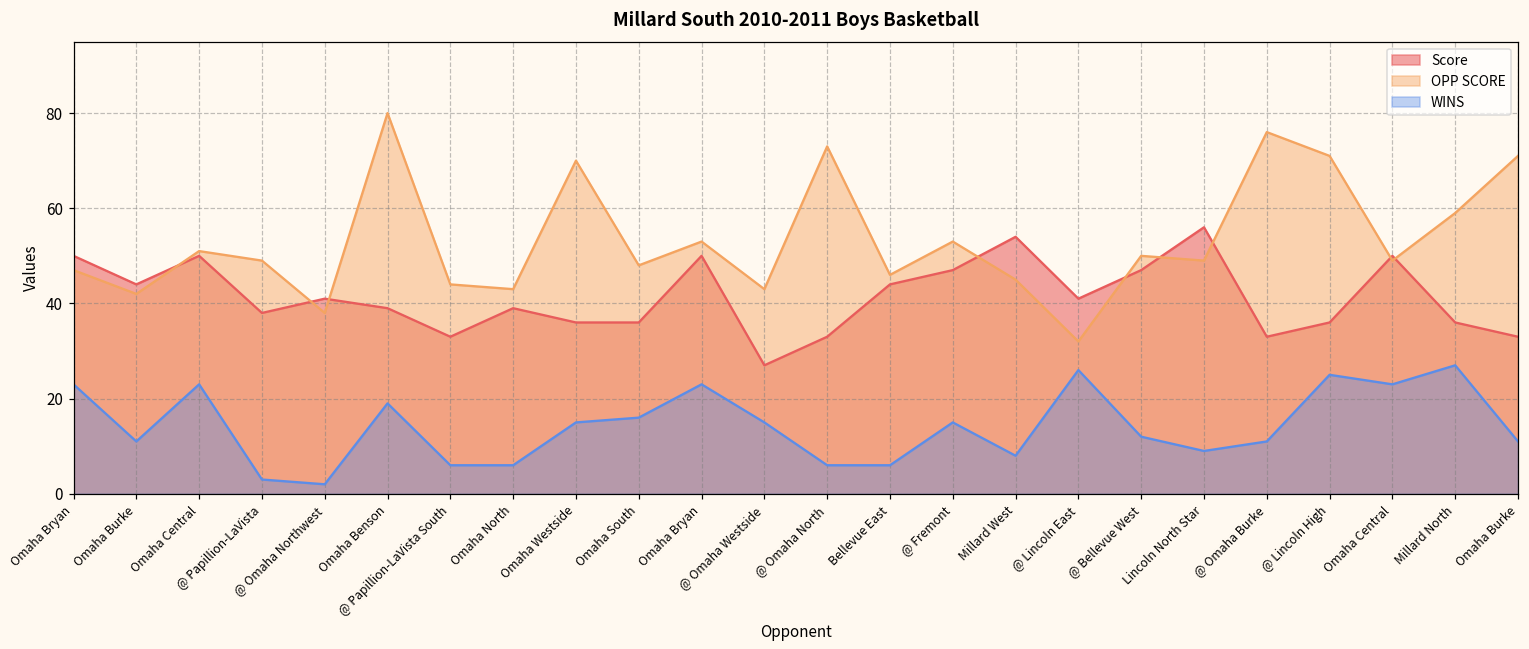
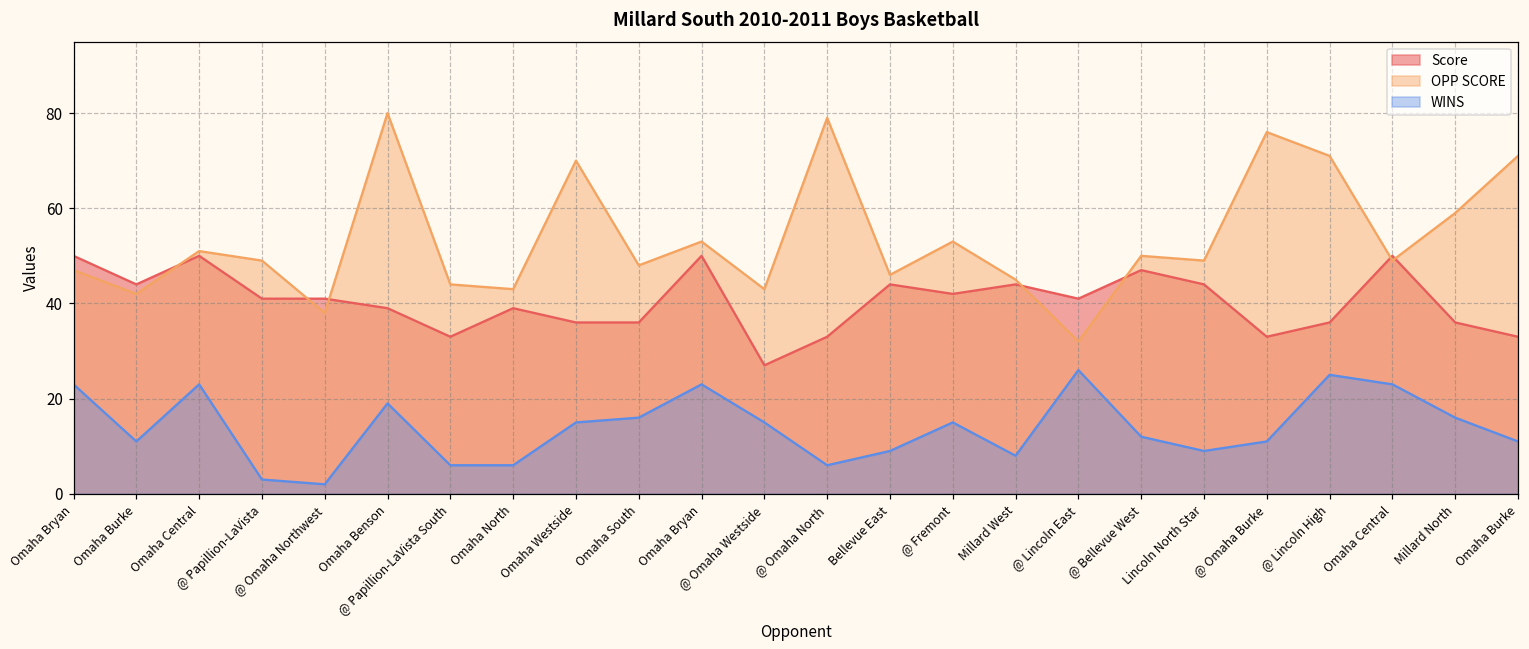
  {
    "Score": {
-     "@ Papillion-LaVista": 38,
+     "@ Papillion-LaVista": 41,
      "@ Omaha Northwest": 41,
      "Omaha Benson": 39,
      "@ Papillion-LaVista South": 33,
      "Omaha North": 39,
      "Omaha Westside": 36,
      "Omaha South": 36,
      "@ Omaha Westside": 27,
      "@ Omaha North": 33,
      "Bellevue East": 44,
-     "@ Fremont": 47,
-     "Millard West": 54,
+     "@ Fremont": 42,
+     "Millard West": 44,
      "@ Lincoln East": 41,
      "@ Bellevue West": 47,
-     "Lincoln North Star": 56,
+     "Lincoln North Star": 44,
      "@ Omaha Burke": 33,
      "@ Lincoln High": 36,
      "Millard North": 36
    },
    "OPP SCORE": {
      "@ Papillion-LaVista": 49,
      "@ Omaha Northwest": 38,
      "Omaha Benson": 80,
      "@ Papillion-LaVista South": 44,
      "Omaha North": 43,
      "Omaha Westside": 70,
      "Omaha South": 48,
      "@ Omaha Westside": 43,
-     "@ Omaha North": 73,
+     "@ Omaha North": 79,
      "Bellevue East": 46,
      "@ Fremont": 53,
      "Millard West": 45,
      "@ Lincoln East": 32,
      "@ Bellevue West": 50,
      "Lincoln North Star": 49,
      "@ Omaha Burke": 76,
      "@ Lincoln High": 71,
      "Millard North": 59
    },
    "WINS": {
      "@ Papillion-LaVista": 3,
      "@ Omaha Northwest": 2,
      "Omaha Benson": 19,
      "@ Papillion-LaVista South": 6,
      "Omaha North": 6,
      "Omaha Westside": 15,
      "Omaha South": 16,
      "@ Omaha Westside": 15,
      "@ Omaha North": 6,
-     "Bellevue East": 6,
+     "Bellevue East": 9,
      "@ Fremont": 15,
      "Millard West": 8,
      "@ Lincoln East": 26,
      "@ Bellevue West": 12,
      "Lincoln North Star": 9,
      "@ Omaha Burke": 11,
      "@ Lincoln High": 25,
-     "Millard North": 27
+     "Millard North": 16
    }
  }
